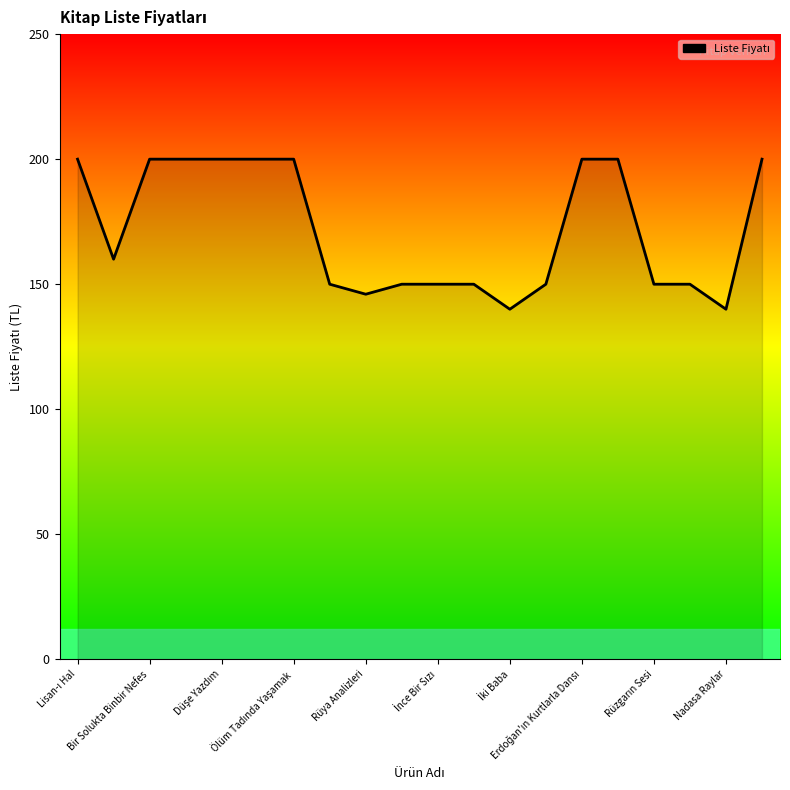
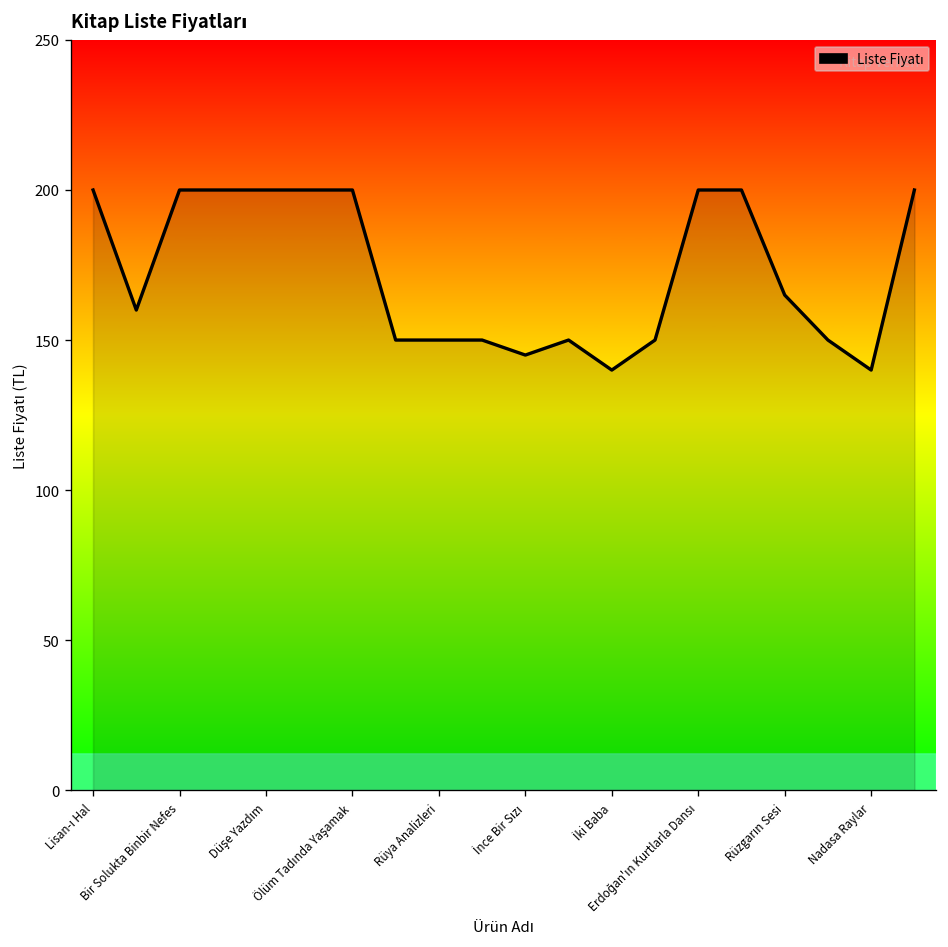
  {
    "Lisan-ı Hal": 200,
    "Bir Solukta Binbir Nefes": 200,
    "Düşe Yazdım": 200,
    "Ölüm Tadında Yaşamak": 200,
-   "Rüya Analizleri": 146,
-   "İnce Bir Sızı": 150,
+   "Rüya Analizleri": 150,
+   "İnce Bir Sızı": 145,
    "İki Baba": 140,
    "Erdoğan'ın Kurtlarla Dansı": 200,
-   "Rüzgarın Sesi": 150,
+   "Rüzgarın Sesi": 165,
    "Nadasa Raylar": 140
  }
